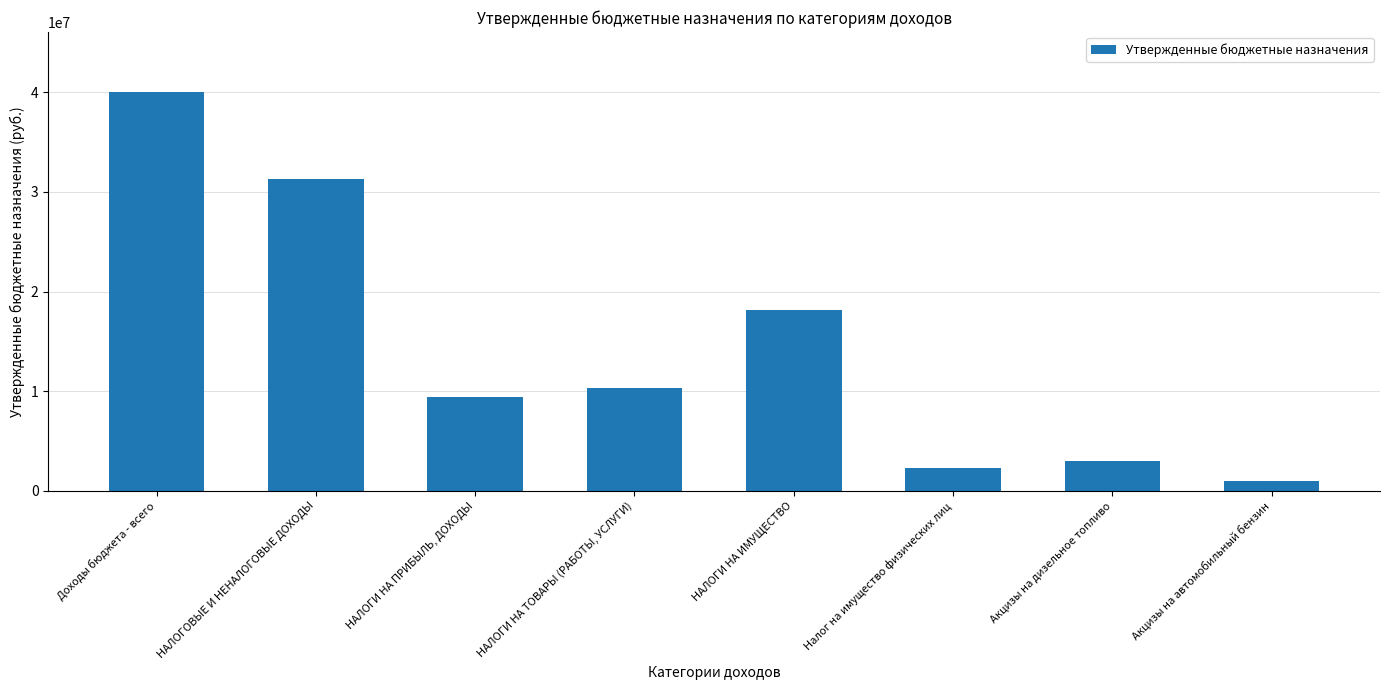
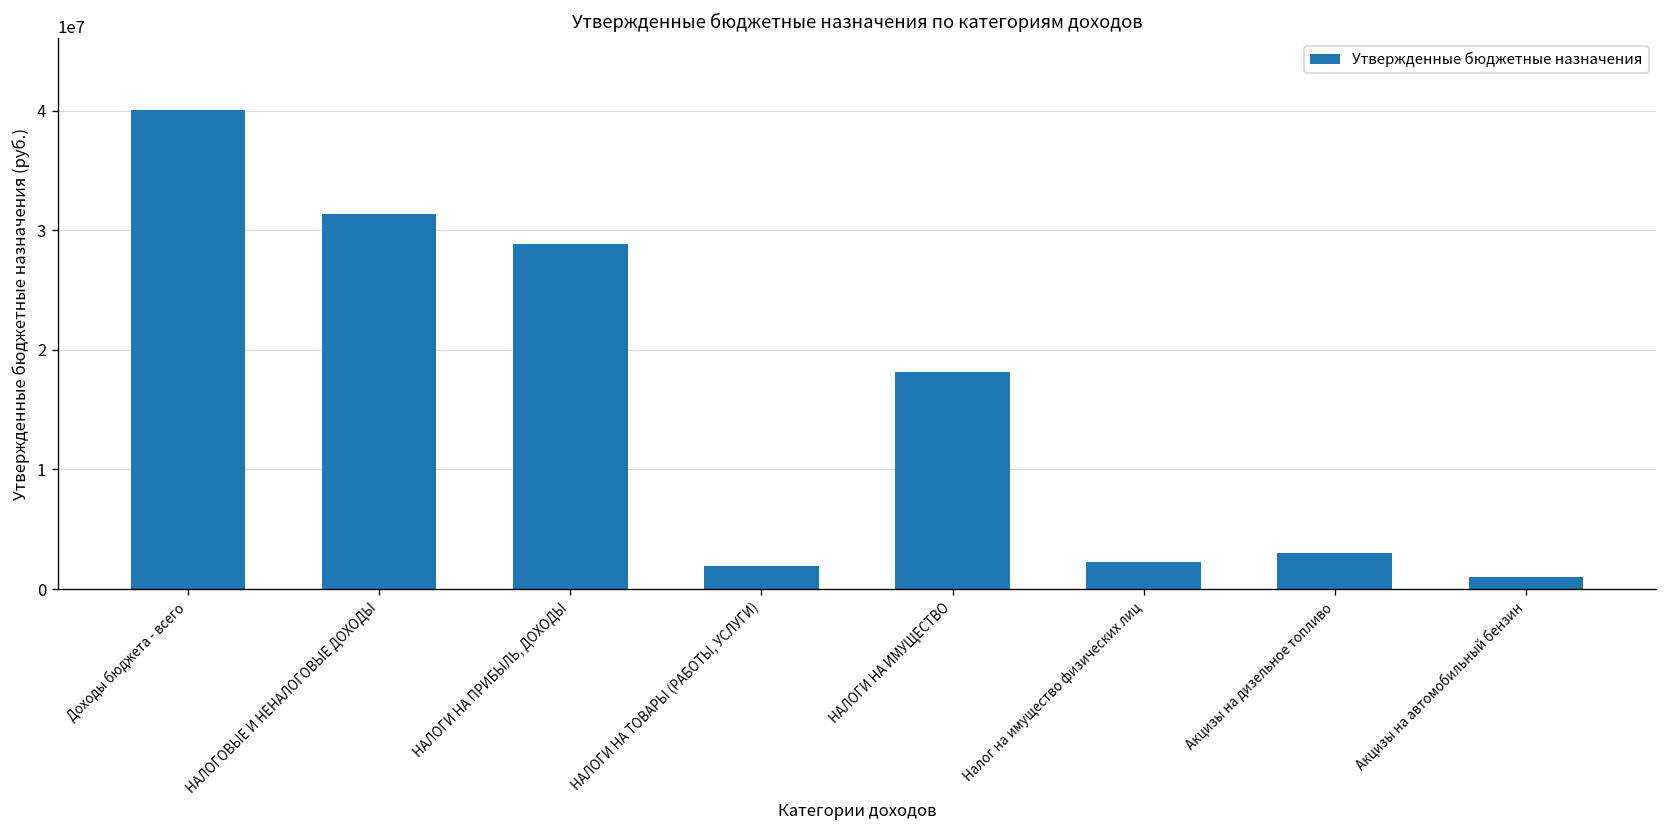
  {
    "Доходы бюджета - всего": 40000000,
    "НАЛОГОВЫЕ И НЕНАЛОГОВЫЕ ДОХОДЫ": 31000000,
-   "НАЛОГИ НА ПРИБЫЛЬ, ДОХОДЫ": 9000000,
-   "НАЛОГИ НА ТОВАРЫ (РАБОТЫ, УСЛУГИ)": 10000000,
+   "НАЛОГИ НА ПРИБЫЛЬ, ДОХОДЫ": 29000000,
+   "НАЛОГИ НА ТОВАРЫ (РАБОТЫ, УСЛУГИ)": 2000000,
    "НАЛОГИ НА ИМУЩЕСТВО": 18000000,
    "Налог на имущество физических лиц": 2000000,
    "Акцизы на дизельное топливо": 3000000,
    "Акцизы на автомобильный бензин": 1000000
  }
